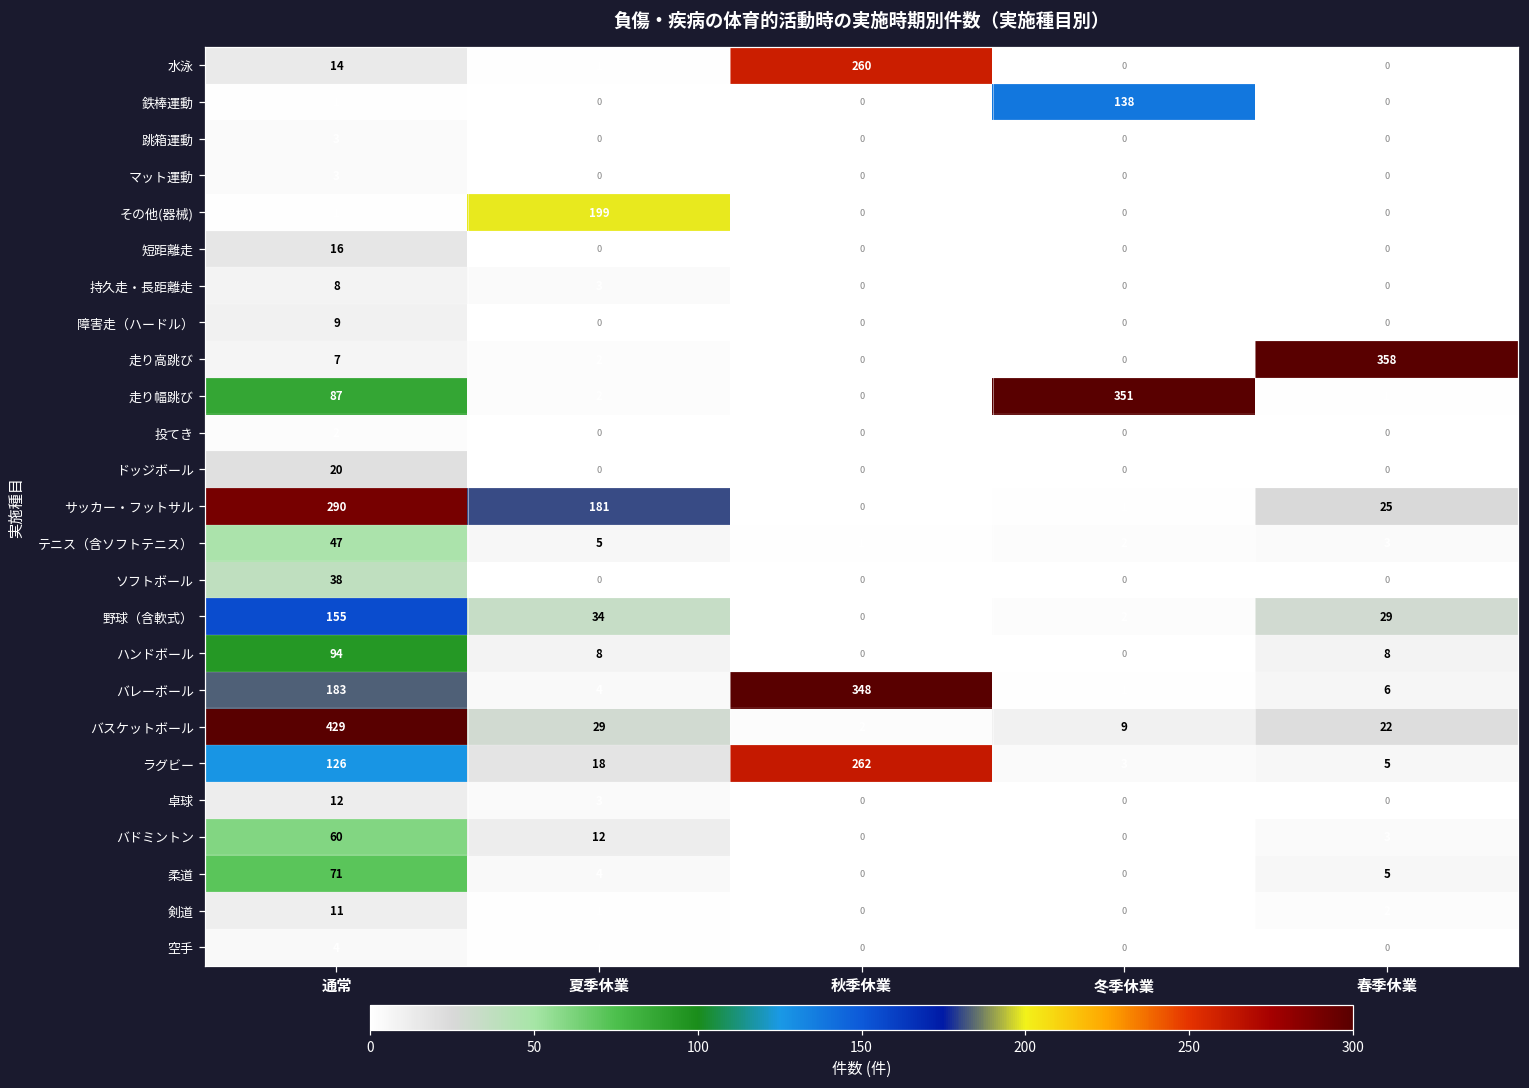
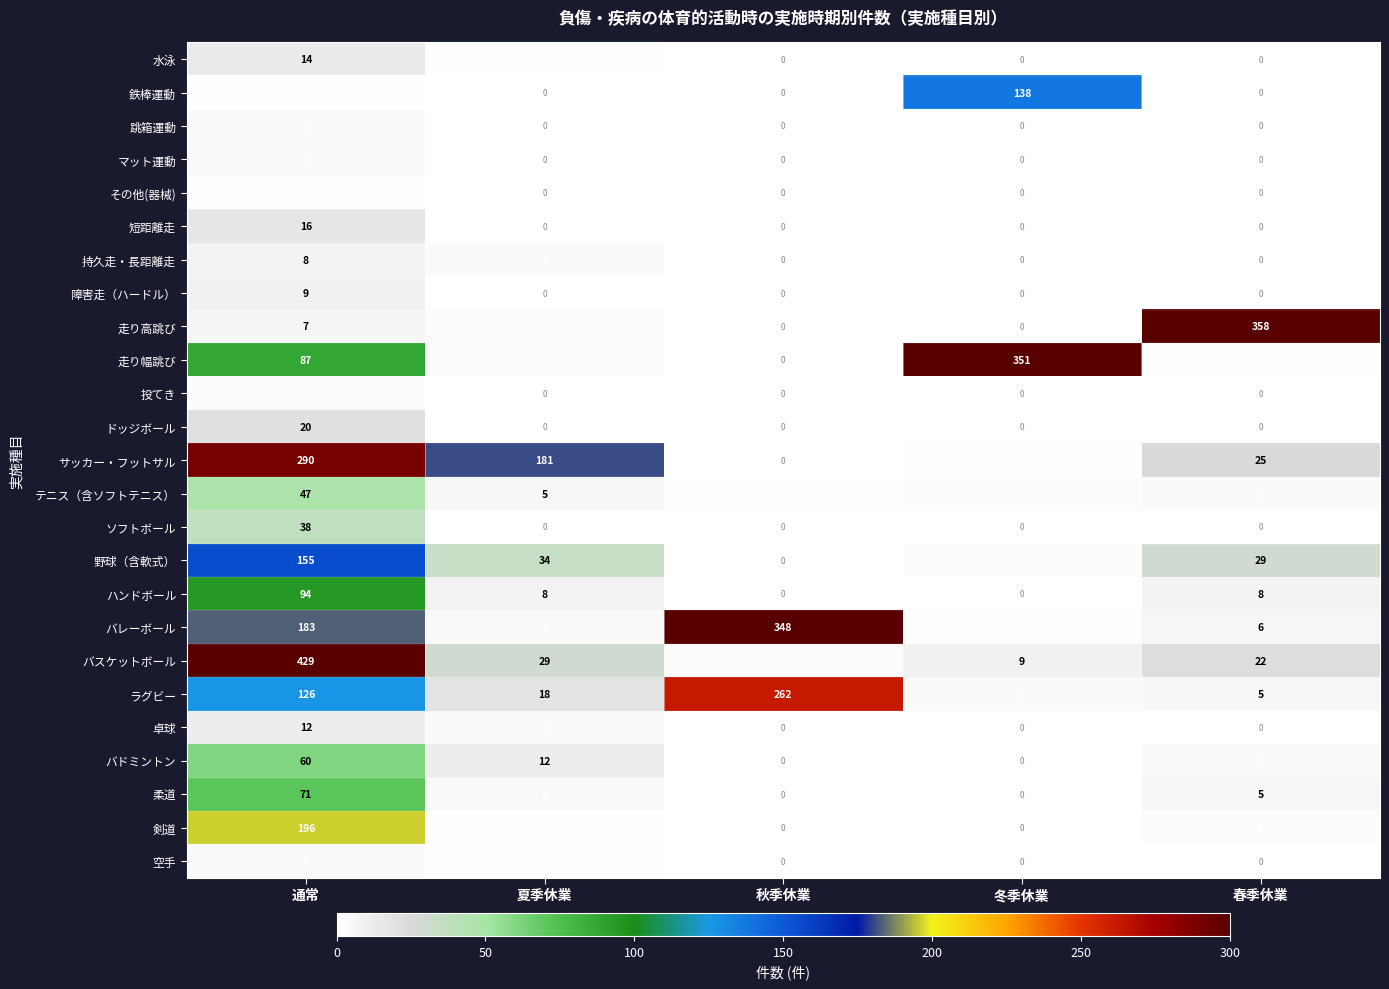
  {
    "水泳": {
      "通常": 14,
-     "秋季休業": 260,
+     "秋季休業": 0,
      "冬季休業": 0,
      "春季休業": 0
    },
    "鉄棒運動": {
      "夏季休業": 0,
      "秋季休業": 0,
      "冬季休業": 138,
      "春季休業": 0
    },
    "跳箱運動": {
      "夏季休業": 0,
      "秋季休業": 0,
      "冬季休業": 0,
      "春季休業": 0
    },
    "マット運動": {
      "夏季休業": 0,
      "秋季休業": 0,
      "冬季休業": 0,
      "春季休業": 0
    },
    "その他(器械)": {
-     "夏季休業": 199,
+     "夏季休業": 0,
      "秋季休業": 0,
      "冬季休業": 0,
      "春季休業": 0
    },
    "短距離走": {
      "通常": 16,
      "夏季休業": 0,
      "秋季休業": 0,
      "冬季休業": 0,
      "春季休業": 0
    },
    "持久走・長距離走": {
      "通常": 8,
      "秋季休業": 0,
      "冬季休業": 0,
      "春季休業": 0
    },
    "障害走（ハードル）": {
      "通常": 9,
      "夏季休業": 0,
      "秋季休業": 0,
      "冬季休業": 0,
      "春季休業": 0
    },
    "走り高跳び": {
      "通常": 7,
      "秋季休業": 0,
      "冬季休業": 0,
      "春季休業": 358
    },
    "走り幅跳び": {
      "通常": 87,
      "秋季休業": 0,
      "冬季休業": 351
    },
    "投てき": {
      "夏季休業": 0,
      "秋季休業": 0,
      "冬季休業": 0,
      "春季休業": 0
    },
    "ドッジボール": {
      "通常": 20,
      "夏季休業": 0,
      "秋季休業": 0,
      "冬季休業": 0,
      "春季休業": 0
    },
    "サッカー・フットサル": {
      "通常": 290,
      "夏季休業": 181,
      "秋季休業": 0,
      "春季休業": 25
    },
    "テニス（含ソフトテニス）": {
      "通常": 47,
      "夏季休業": 5
    },
    "ソフトボール": {
      "通常": 38,
      "夏季休業": 0,
      "秋季休業": 0,
      "冬季休業": 0,
      "春季休業": 0
    },
    "野球（含軟式）": {
      "通常": 155,
      "夏季休業": 34,
      "秋季休業": 0,
      "春季休業": 29
    },
    "ハンドボール": {
      "通常": 94,
      "夏季休業": 8,
      "秋季休業": 0,
      "冬季休業": 0,
      "春季休業": 8
    },
    "バレーボール": {
      "通常": 183,
      "秋季休業": 348,
      "春季休業": 6
    },
    "バスケットボール": {
      "通常": 429,
      "夏季休業": 29,
      "冬季休業": 9,
      "春季休業": 22
    },
    "ラグビー": {
      "通常": 126,
      "夏季休業": 18,
      "秋季休業": 262,
      "春季休業": 5
    },
    "卓球": {
      "通常": 12,
      "秋季休業": 0,
      "冬季休業": 0,
      "春季休業": 0
    },
    "バドミントン": {
      "通常": 60,
      "夏季休業": 12,
      "秋季休業": 0,
      "冬季休業": 0
    },
    "柔道": {
      "通常": 71,
      "秋季休業": 0,
      "冬季休業": 0,
      "春季休業": 5
    },
    "剣道": {
-     "通常": 11,
+     "通常": 196,
      "秋季休業": 0,
      "冬季休業": 0
    },
    "空手": {
      "秋季休業": 0,
      "冬季休業": 0,
      "春季休業": 0
    }
  }
